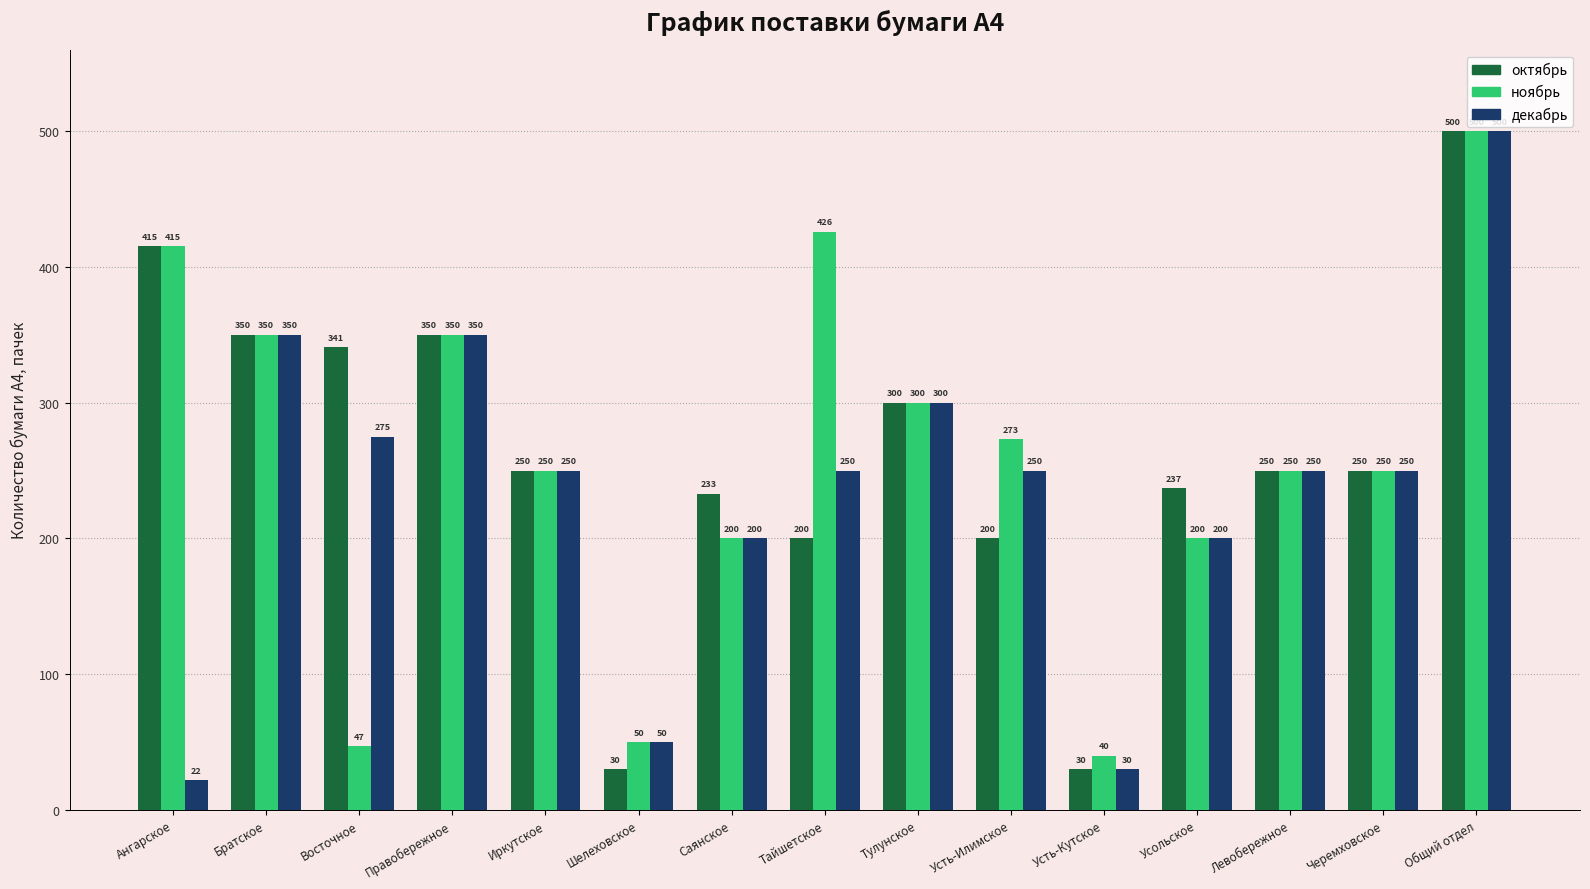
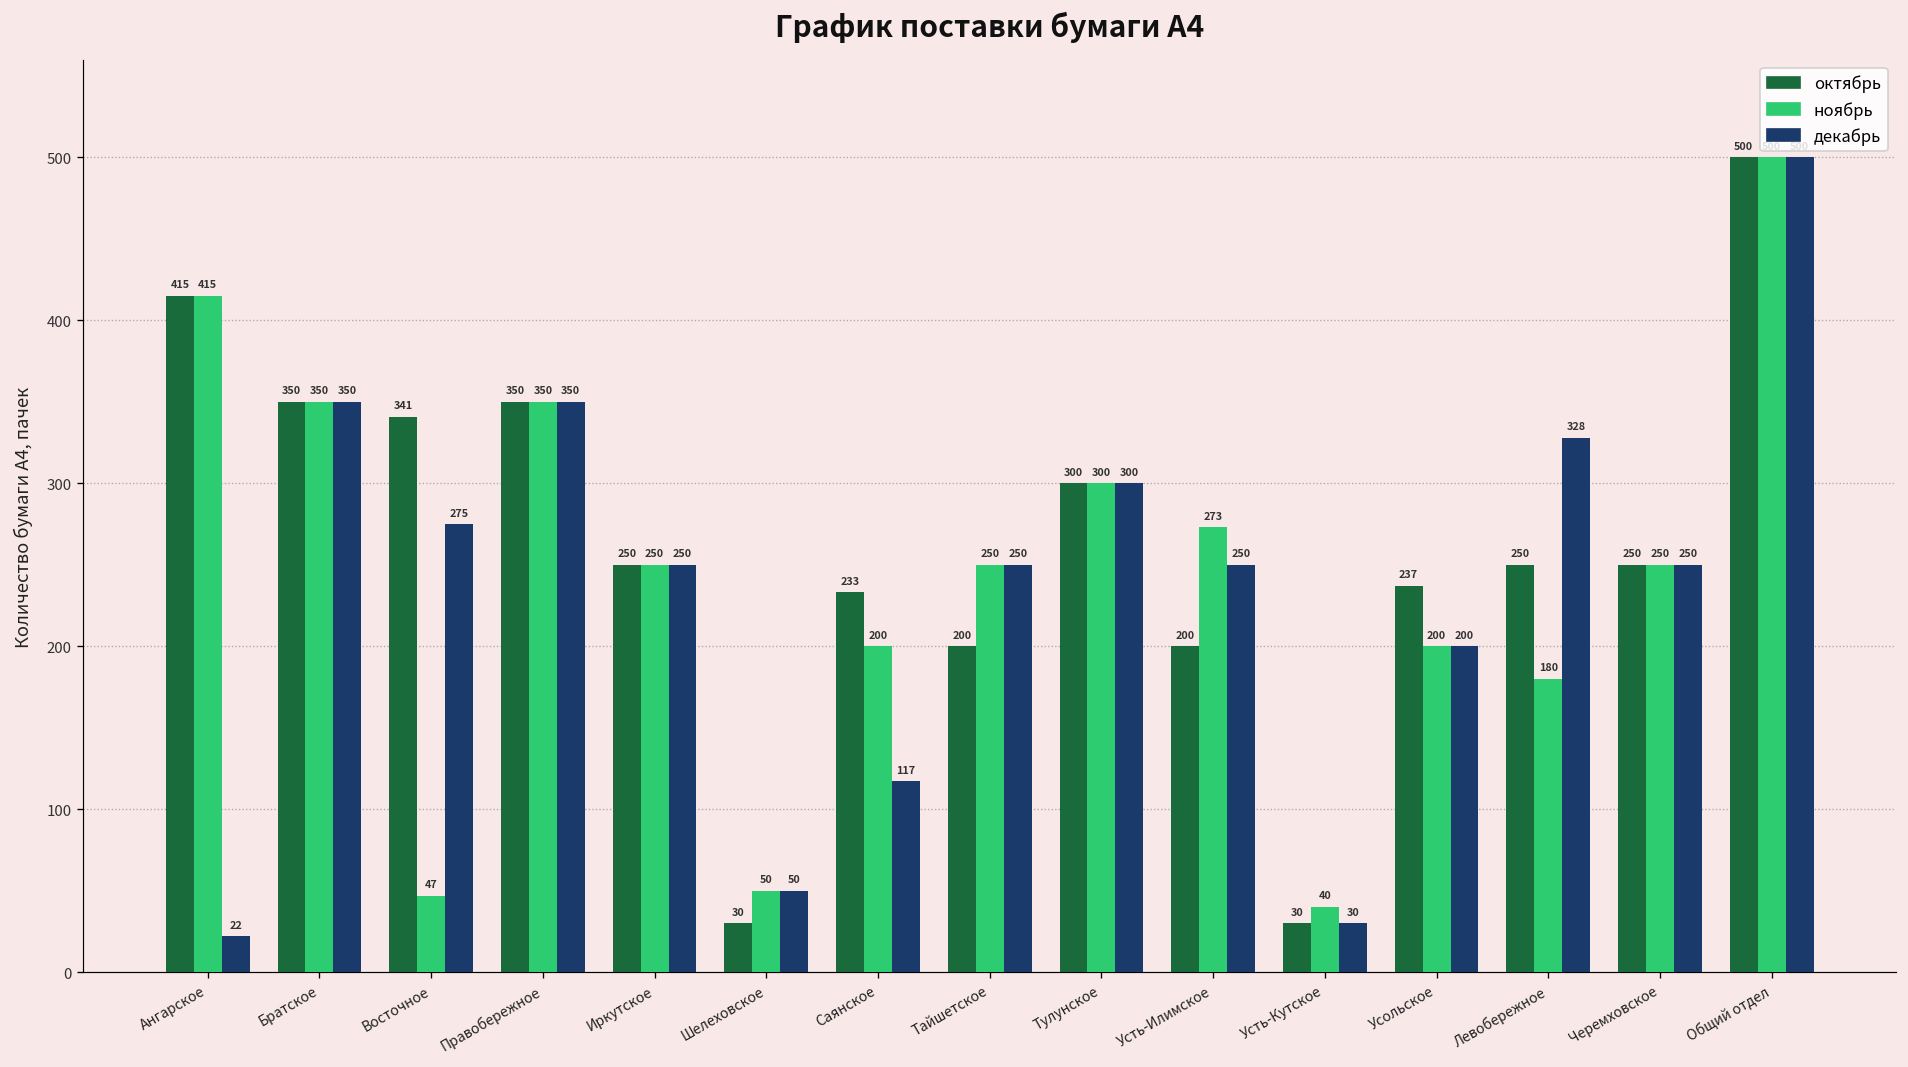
  {
    "октябрь": {
      "Ангарское": 415,
      "Братское": 350,
      "Восточное": 341,
      "Правобережное": 350,
      "Иркутское": 250,
      "Шелеховское": 30,
      "Саянское": 233,
      "Тайшетское": 200,
      "Тулунское": 300,
      "Усть-Илимское": 200,
      "Усть-Кутское": 30,
      "Усольское": 237,
      "Левобережное": 250,
      "Черемховское": 250,
      "Общий отдел": 500
    },
    "ноябрь": {
      "Ангарское": 415,
      "Братское": 350,
      "Восточное": 47,
      "Правобережное": 350,
      "Иркутское": 250,
      "Шелеховское": 50,
      "Саянское": 200,
-     "Тайшетское": 426,
+     "Тайшетское": 250,
      "Тулунское": 300,
      "Усть-Илимское": 273,
      "Усть-Кутское": 40,
      "Усольское": 200,
-     "Левобережное": 250,
+     "Левобережное": 180,
      "Черемховское": 250
    },
    "декабрь": {
      "Ангарское": 22,
      "Братское": 350,
      "Восточное": 275,
      "Правобережное": 350,
      "Иркутское": 250,
      "Шелеховское": 50,
-     "Саянское": 200,
+     "Саянское": 117,
      "Тайшетское": 250,
      "Тулунское": 300,
      "Усть-Илимское": 250,
      "Усть-Кутское": 30,
      "Усольское": 200,
-     "Левобережное": 250,
+     "Левобережное": 328,
      "Черемховское": 250
    }
  }
